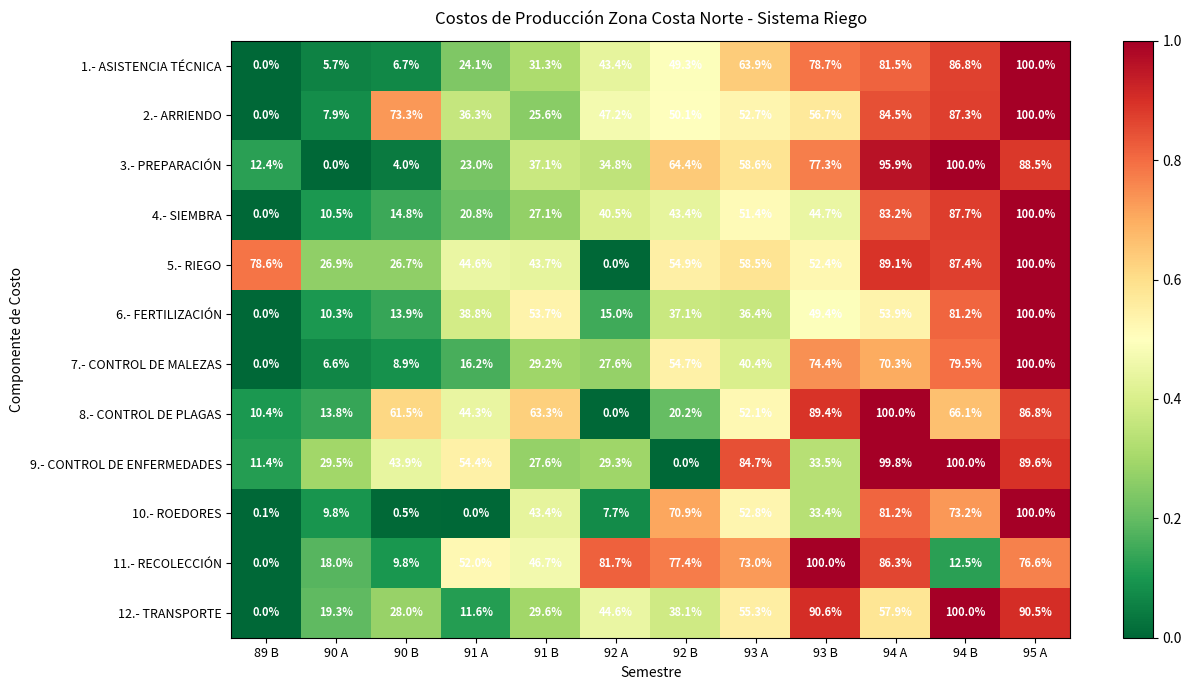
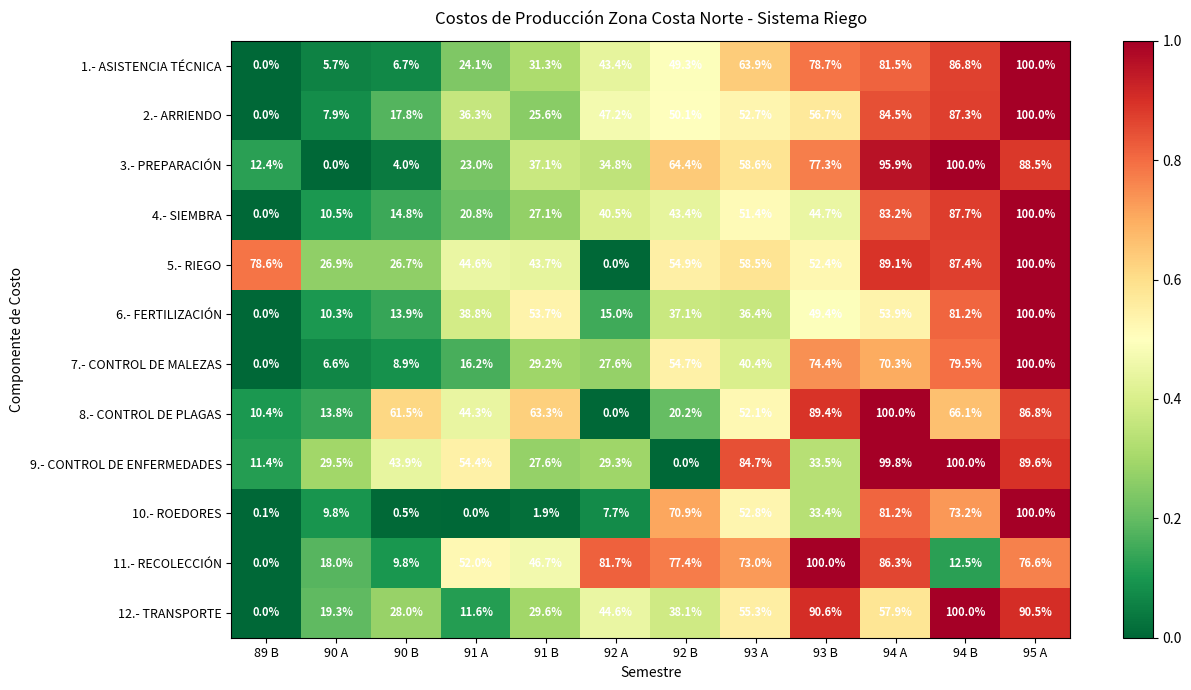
  {
    "1.- ASISTENCIA TÉCNICA": {
      "89 B": "0.0%",
      "90 A": "5.7%",
      "90 B": "6.7%",
      "91 A": "24.1%",
      "91 B": "31.3%",
      "92 A": "43.4%",
      "92 B": "49.3%",
      "93 A": "63.9%",
      "93 B": "78.7%",
      "94 A": "81.5%",
      "94 B": "86.8%",
      "95 A": "100.0%"
    },
    "2.- ARRIENDO": {
      "89 B": "0.0%",
      "90 A": "7.9%",
-     "90 B": "73.3%",
+     "90 B": "17.8%",
      "91 A": "36.3%",
      "91 B": "25.6%",
      "92 A": "47.2%",
      "92 B": "50.1%",
      "93 A": "52.7%",
      "93 B": "56.7%",
      "94 A": "84.5%",
      "94 B": "87.3%",
      "95 A": "100.0%"
    },
    "3.- PREPARACIÓN": {
      "89 B": "12.4%",
      "90 A": "0.0%",
      "90 B": "4.0%",
      "91 A": "23.0%",
      "91 B": "37.1%",
      "92 A": "34.8%",
      "92 B": "64.4%",
      "93 A": "58.6%",
      "93 B": "77.3%",
      "94 A": "95.9%",
      "94 B": "100.0%",
      "95 A": "88.5%"
    },
    "4.- SIEMBRA": {
      "89 B": "0.0%",
      "90 A": "10.5%",
      "90 B": "14.8%",
      "91 A": "20.8%",
      "91 B": "27.1%",
      "92 A": "40.5%",
      "92 B": "43.4%",
      "93 A": "51.4%",
      "93 B": "44.7%",
      "94 A": "83.2%",
      "94 B": "87.7%",
      "95 A": "100.0%"
    },
    "5.- RIEGO": {
      "89 B": "78.6%",
      "90 A": "26.9%",
      "90 B": "26.7%",
      "91 A": "44.6%",
      "91 B": "43.7%",
      "92 A": "0.0%",
      "92 B": "54.9%",
      "93 A": "58.5%",
      "93 B": "52.4%",
      "94 A": "89.1%",
      "94 B": "87.4%",
      "95 A": "100.0%"
    },
    "6.- FERTILIZACIÓN": {
      "89 B": "0.0%",
      "90 A": "10.3%",
      "90 B": "13.9%",
      "91 A": "38.8%",
      "91 B": "53.7%",
      "92 A": "15.0%",
      "92 B": "37.1%",
      "93 A": "36.4%",
      "93 B": "49.4%",
      "94 A": "53.9%",
      "94 B": "81.2%",
      "95 A": "100.0%"
    },
    "7.- CONTROL DE MALEZAS": {
      "89 B": "0.0%",
      "90 A": "6.6%",
      "90 B": "8.9%",
      "91 A": "16.2%",
      "91 B": "29.2%",
      "92 A": "27.6%",
      "92 B": "54.7%",
      "93 A": "40.4%",
      "93 B": "74.4%",
      "94 A": "70.3%",
      "94 B": "79.5%",
      "95 A": "100.0%"
    },
    "8.- CONTROL DE PLAGAS": {
      "89 B": "10.4%",
      "90 A": "13.8%",
      "90 B": "61.5%",
      "91 A": "44.3%",
      "91 B": "63.3%",
      "92 A": "0.0%",
      "92 B": "20.2%",
      "93 A": "52.1%",
      "93 B": "89.4%",
      "94 A": "100.0%",
      "94 B": "66.1%",
      "95 A": "86.8%"
    },
    "9.- CONTROL DE ENFERMEDADES": {
      "89 B": "11.4%",
      "90 A": "29.5%",
      "90 B": "43.9%",
      "91 A": "54.4%",
      "91 B": "27.6%",
      "92 A": "29.3%",
      "92 B": "0.0%",
      "93 A": "84.7%",
      "93 B": "33.5%",
      "94 A": "99.8%",
      "94 B": "100.0%",
      "95 A": "89.6%"
    },
    "10.- ROEDORES": {
      "89 B": "0.1%",
      "90 A": "9.8%",
      "90 B": "0.5%",
      "91 A": "0.0%",
-     "91 B": "43.4%",
+     "91 B": "1.9%",
      "92 A": "7.7%",
      "92 B": "70.9%",
      "93 A": "52.8%",
      "93 B": "33.4%",
      "94 A": "81.2%",
      "94 B": "73.2%",
      "95 A": "100.0%"
    },
    "11.- RECOLECCIÓN": {
      "89 B": "0.0%",
      "90 A": "18.0%",
      "90 B": "9.8%",
      "91 A": "52.0%",
      "91 B": "46.7%",
      "92 A": "81.7%",
      "92 B": "77.4%",
      "93 A": "73.0%",
      "93 B": "100.0%",
      "94 A": "86.3%",
      "94 B": "12.5%",
      "95 A": "76.6%"
    },
    "12.- TRANSPORTE": {
      "89 B": "0.0%",
      "90 A": "19.3%",
      "90 B": "28.0%",
      "91 A": "11.6%",
      "91 B": "29.6%",
      "92 A": "44.6%",
      "92 B": "38.1%",
      "93 A": "55.3%",
      "93 B": "90.6%",
      "94 A": "57.9%",
      "94 B": "100.0%",
      "95 A": "90.5%"
    }
  }
